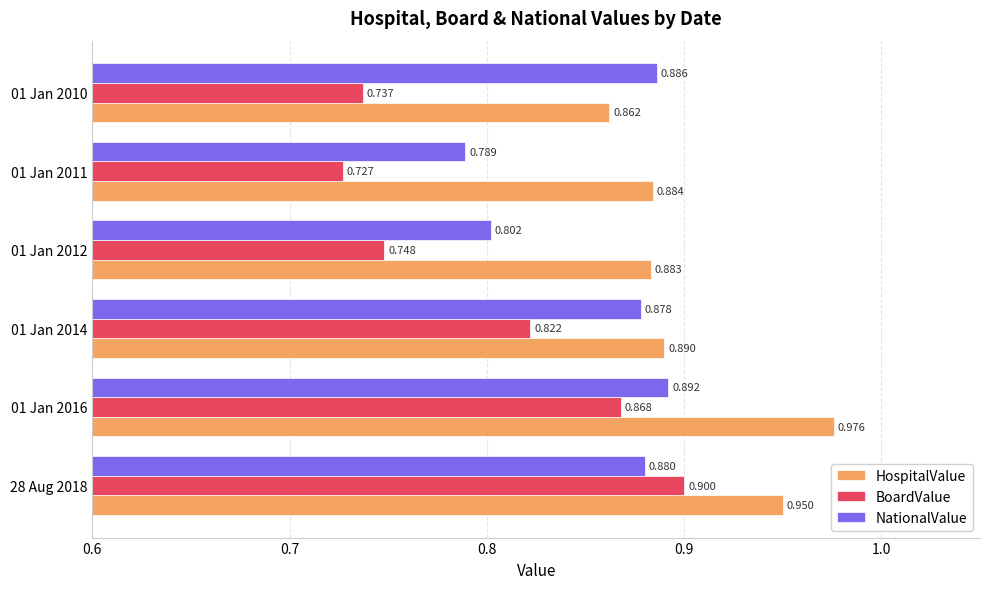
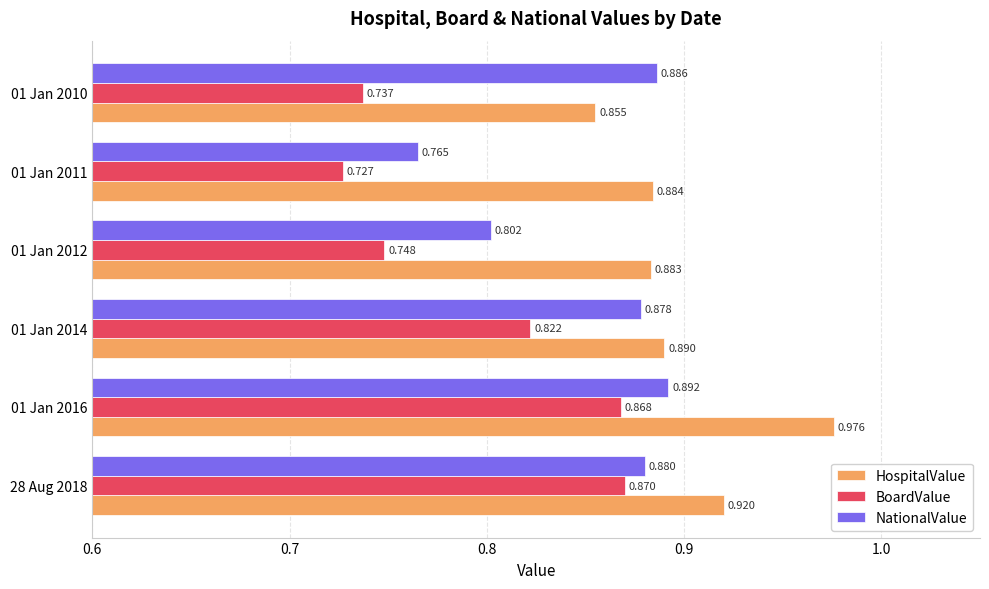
  {
    "HospitalValue": {
-     "01 Jan 2010": 0.862,
+     "01 Jan 2010": 0.855,
      "01 Jan 2011": 0.884,
      "01 Jan 2012": 0.883,
      "01 Jan 2014": 0.890,
      "01 Jan 2016": 0.976,
-     "28 Aug 2018": 0.950
+     "28 Aug 2018": 0.920
    },
    "BoardValue": {
      "01 Jan 2010": 0.737,
      "01 Jan 2011": 0.727,
      "01 Jan 2012": 0.748,
      "01 Jan 2014": 0.822,
      "01 Jan 2016": 0.868,
-     "28 Aug 2018": 0.900
+     "28 Aug 2018": 0.870
    },
    "NationalValue": {
      "01 Jan 2010": 0.886,
-     "01 Jan 2011": 0.789,
+     "01 Jan 2011": 0.765,
      "01 Jan 2012": 0.802,
      "01 Jan 2014": 0.878,
      "01 Jan 2016": 0.892,
      "28 Aug 2018": 0.880
    }
  }
